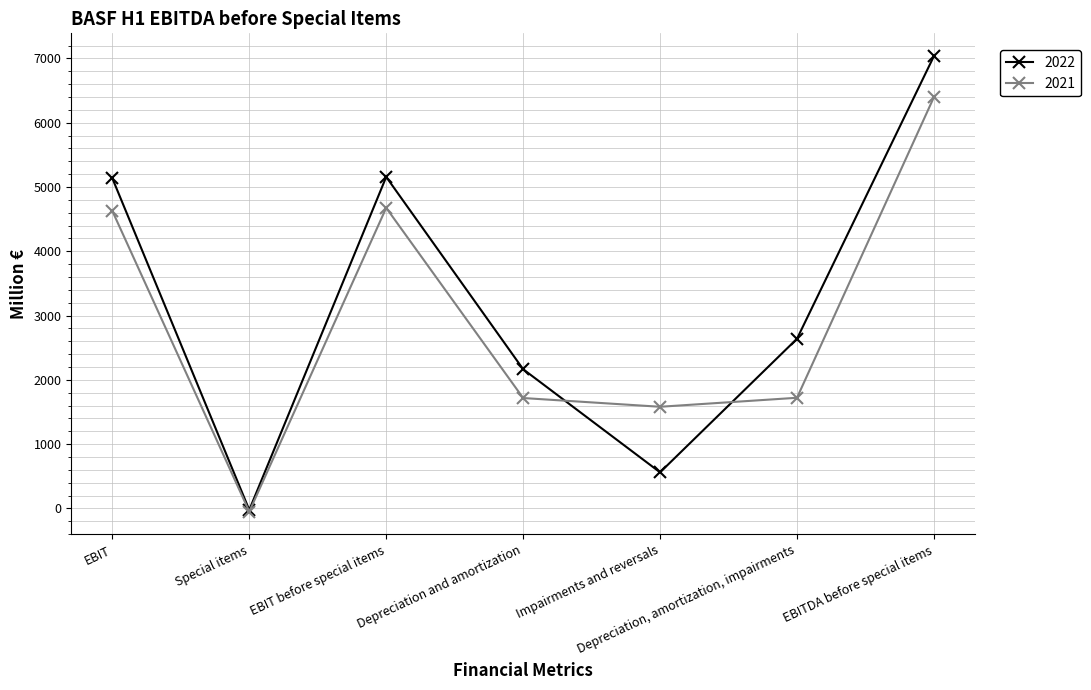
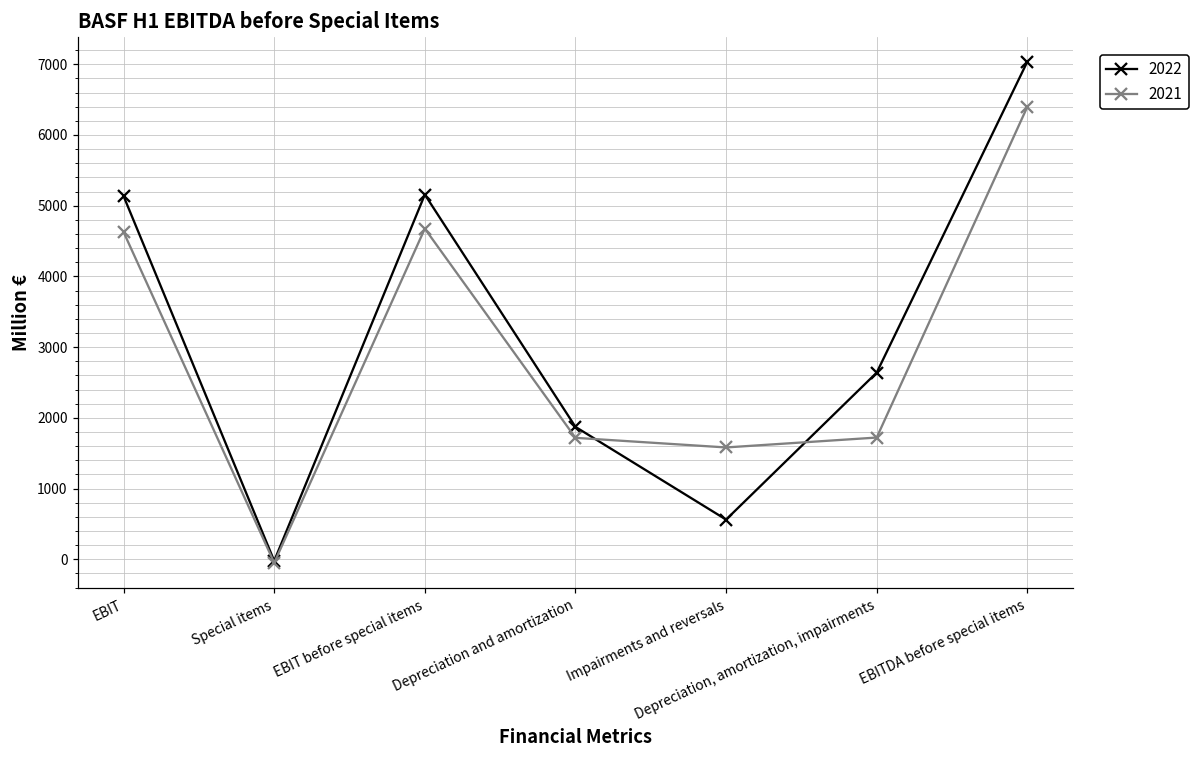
  {
    "2022": {
      "EBIT": 5100,
      "EBIT before special items": 5200,
-     "Depreciation and amortization": 2200,
+     "Depreciation and amortization": 1900,
      "Impairments and reversals": 600,
      "Depreciation, amortization, impairments": 2600,
      "EBITDA before special items": 7000
    },
    "2021": {
      "EBIT": 4600,
      "EBIT before special items": 4700,
      "Depreciation and amortization": 1700,
      "Impairments and reversals": 1600,
      "Depreciation, amortization, impairments": 1700,
      "EBITDA before special items": 6400
    }
  }
